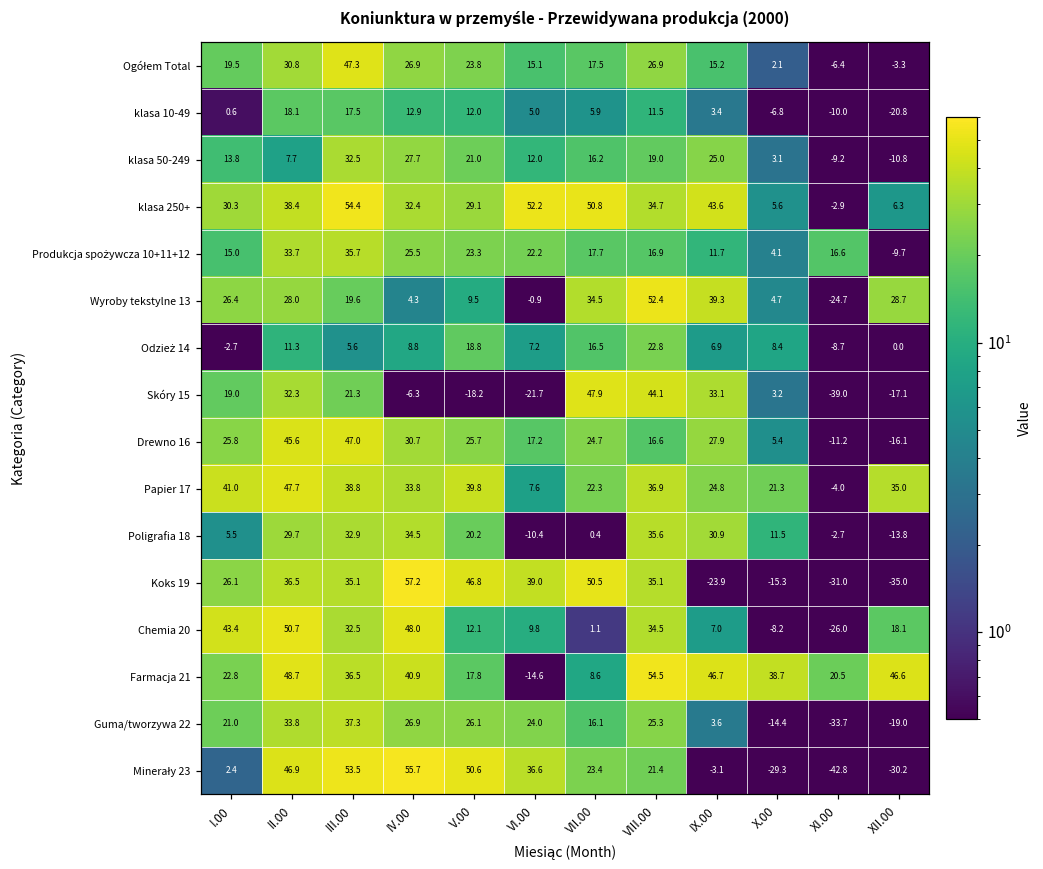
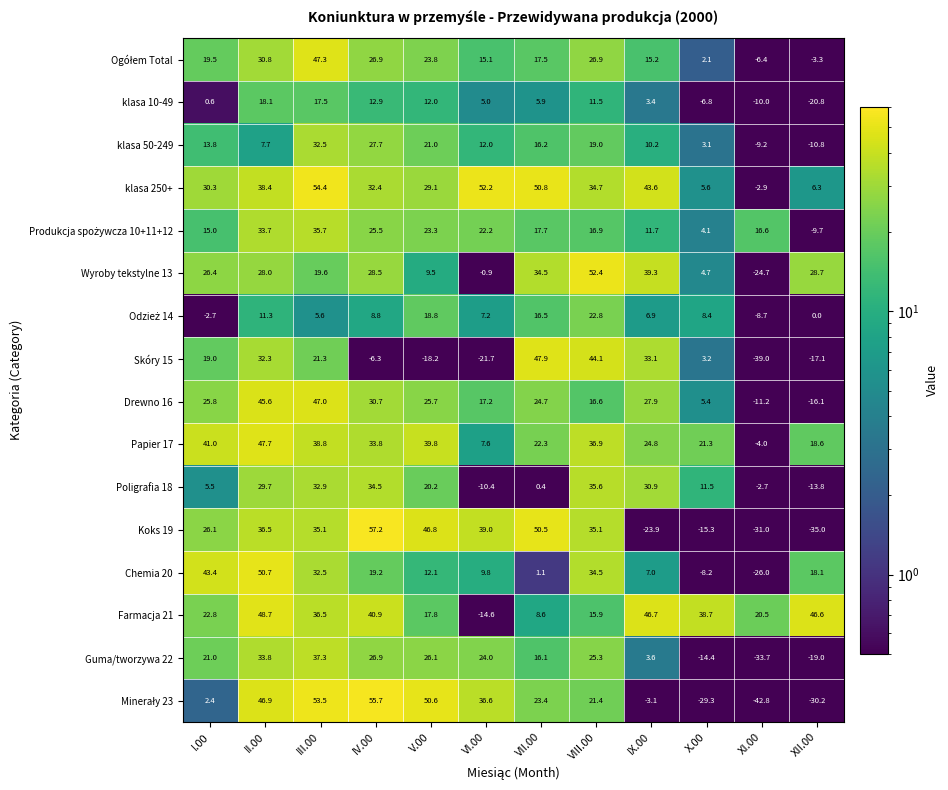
  {
    "Ogółem Total": {
      "I.00": 19.5,
      "II.00": 30.8,
      "III.00": 47.3,
      "IV.00": 26.9,
      "V.00": 23.8,
      "VI.00": 15.1,
      "VII.00": 17.5,
      "VIII.00": 26.9,
      "IX.00": 15.2,
      "X.00": 2.1,
      "XI.00": -6.4,
      "XII.00": -3.3
    },
    "klasa 10-49": {
      "I.00": 0.6,
      "II.00": 18.1,
      "III.00": 17.5,
      "IV.00": 12.9,
      "V.00": 12.0,
      "VI.00": 5.0,
      "VII.00": 5.9,
      "VIII.00": 11.5,
      "IX.00": 3.4,
      "X.00": -6.8,
      "XI.00": -10.0,
      "XII.00": -20.8
    },
    "klasa 50-249": {
      "I.00": 13.8,
      "II.00": 7.7,
      "III.00": 32.5,
      "IV.00": 27.7,
      "V.00": 21.0,
      "VI.00": 12.0,
      "VII.00": 16.2,
      "VIII.00": 19.0,
-     "IX.00": 25.0,
+     "IX.00": 10.2,
      "X.00": 3.1,
      "XI.00": -9.2,
      "XII.00": -10.8
    },
    "klasa 250+": {
      "I.00": 30.3,
      "II.00": 38.4,
      "III.00": 54.4,
      "IV.00": 32.4,
      "V.00": 29.1,
      "VI.00": 52.2,
      "VII.00": 50.8,
      "VIII.00": 34.7,
      "IX.00": 43.6,
      "X.00": 5.6,
      "XI.00": -2.9,
      "XII.00": 6.3
    },
    "Produkcja spożywcza 10+11+12": {
      "I.00": 15.0,
      "II.00": 33.7,
      "III.00": 35.7,
      "IV.00": 25.5,
      "V.00": 23.3,
      "VI.00": 22.2,
      "VII.00": 17.7,
      "VIII.00": 16.9,
      "IX.00": 11.7,
      "X.00": 4.1,
      "XI.00": 16.6,
      "XII.00": -9.7
    },
    "Wyroby tekstylne 13": {
      "I.00": 26.4,
      "II.00": 28.0,
      "III.00": 19.6,
-     "IV.00": 4.3,
+     "IV.00": 28.5,
      "V.00": 9.5,
      "VI.00": -0.9,
      "VII.00": 34.5,
      "VIII.00": 52.4,
      "IX.00": 39.3,
      "X.00": 4.7,
      "XI.00": -24.7,
      "XII.00": 28.7
    },
    "Odzież 14": {
      "I.00": -2.7,
      "II.00": 11.3,
      "III.00": 5.6,
      "IV.00": 8.8,
      "V.00": 18.8,
      "VI.00": 7.2,
      "VII.00": 16.5,
      "VIII.00": 22.8,
      "IX.00": 6.9,
      "X.00": 8.4,
      "XI.00": -8.7,
      "XII.00": 0.0
    },
    "Skóry 15": {
      "I.00": 19.0,
      "II.00": 32.3,
      "III.00": 21.3,
      "IV.00": -6.3,
      "V.00": -18.2,
      "VI.00": -21.7,
      "VII.00": 47.9,
      "VIII.00": 44.1,
      "IX.00": 33.1,
      "X.00": 3.2,
      "XI.00": -39.0,
      "XII.00": -17.1
    },
    "Drewno 16": {
      "I.00": 25.8,
      "II.00": 45.6,
      "III.00": 47.0,
      "IV.00": 30.7,
      "V.00": 25.7,
      "VI.00": 17.2,
      "VII.00": 24.7,
      "VIII.00": 16.6,
      "IX.00": 27.9,
      "X.00": 5.4,
      "XI.00": -11.2,
      "XII.00": -16.1
    },
    "Papier 17": {
      "I.00": 41.0,
      "II.00": 47.7,
      "III.00": 38.8,
      "IV.00": 33.8,
      "V.00": 39.8,
      "VI.00": 7.6,
      "VII.00": 22.3,
      "VIII.00": 36.9,
      "IX.00": 24.8,
      "X.00": 21.3,
      "XI.00": -4.0,
-     "XII.00": 35.0
+     "XII.00": 18.6
    },
    "Poligrafia 18": {
      "I.00": 5.5,
      "II.00": 29.7,
      "III.00": 32.9,
      "IV.00": 34.5,
      "V.00": 20.2,
      "VI.00": -10.4,
      "VII.00": 0.4,
      "VIII.00": 35.6,
      "IX.00": 30.9,
      "X.00": 11.5,
      "XI.00": -2.7,
      "XII.00": -13.8
    },
    "Koks 19": {
      "I.00": 26.1,
      "II.00": 36.5,
      "III.00": 35.1,
      "IV.00": 57.2,
      "V.00": 46.8,
      "VI.00": 39.0,
      "VII.00": 50.5,
      "VIII.00": 35.1,
      "IX.00": -23.9,
      "X.00": -15.3,
      "XI.00": -31.0,
      "XII.00": -35.0
    },
    "Chemia 20": {
      "I.00": 43.4,
      "II.00": 50.7,
      "III.00": 32.5,
-     "IV.00": 48.0,
+     "IV.00": 19.2,
      "V.00": 12.1,
      "VI.00": 9.8,
      "VII.00": 1.1,
      "VIII.00": 34.5,
      "IX.00": 7.0,
      "X.00": -8.2,
      "XI.00": -26.0,
      "XII.00": 18.1
    },
    "Farmacja 21": {
      "I.00": 22.8,
      "II.00": 48.7,
      "III.00": 36.5,
      "IV.00": 40.9,
      "V.00": 17.8,
      "VI.00": -14.6,
      "VII.00": 8.6,
-     "VIII.00": 54.5,
+     "VIII.00": 15.9,
      "IX.00": 46.7,
      "X.00": 38.7,
      "XI.00": 20.5,
      "XII.00": 46.6
    },
    "Guma/tworzywa 22": {
      "I.00": 21.0,
      "II.00": 33.8,
      "III.00": 37.3,
      "IV.00": 26.9,
      "V.00": 26.1,
      "VI.00": 24.0,
      "VII.00": 16.1,
      "VIII.00": 25.3,
      "IX.00": 3.6,
      "X.00": -14.4,
      "XI.00": -33.7,
      "XII.00": -19.0
    },
    "Minerały 23": {
      "I.00": 2.4,
      "II.00": 46.9,
      "III.00": 53.5,
      "IV.00": 55.7,
      "V.00": 50.6,
      "VI.00": 36.6,
      "VII.00": 23.4,
      "VIII.00": 21.4,
      "IX.00": -3.1,
      "X.00": -29.3,
      "XI.00": -42.8,
      "XII.00": -30.2
    }
  }
